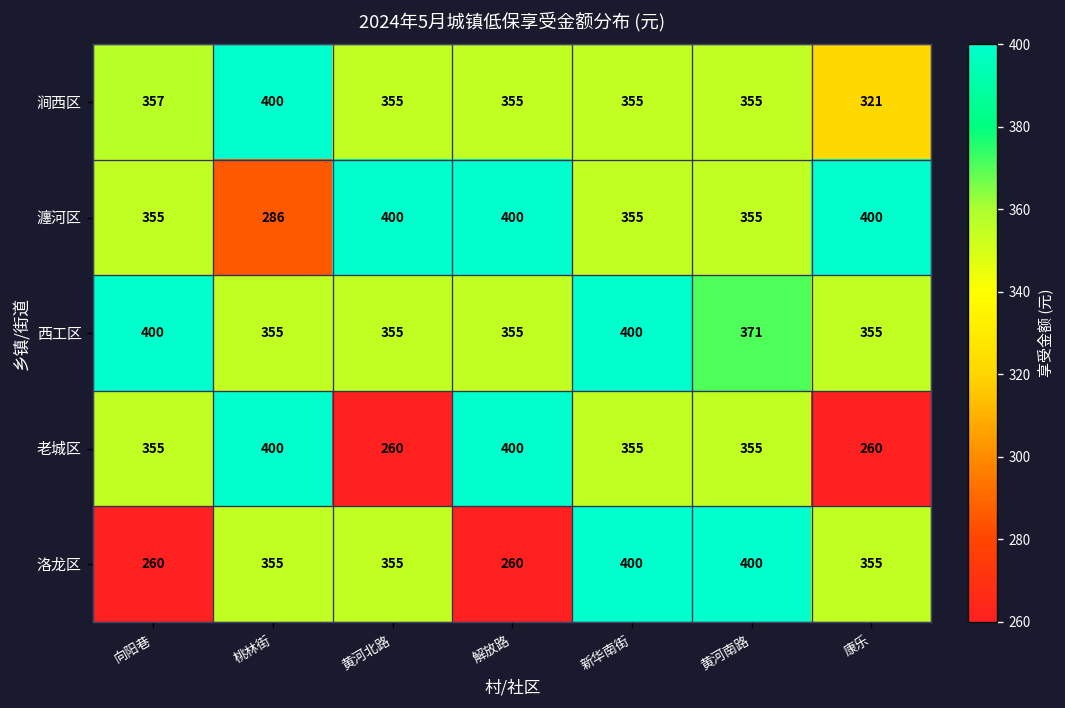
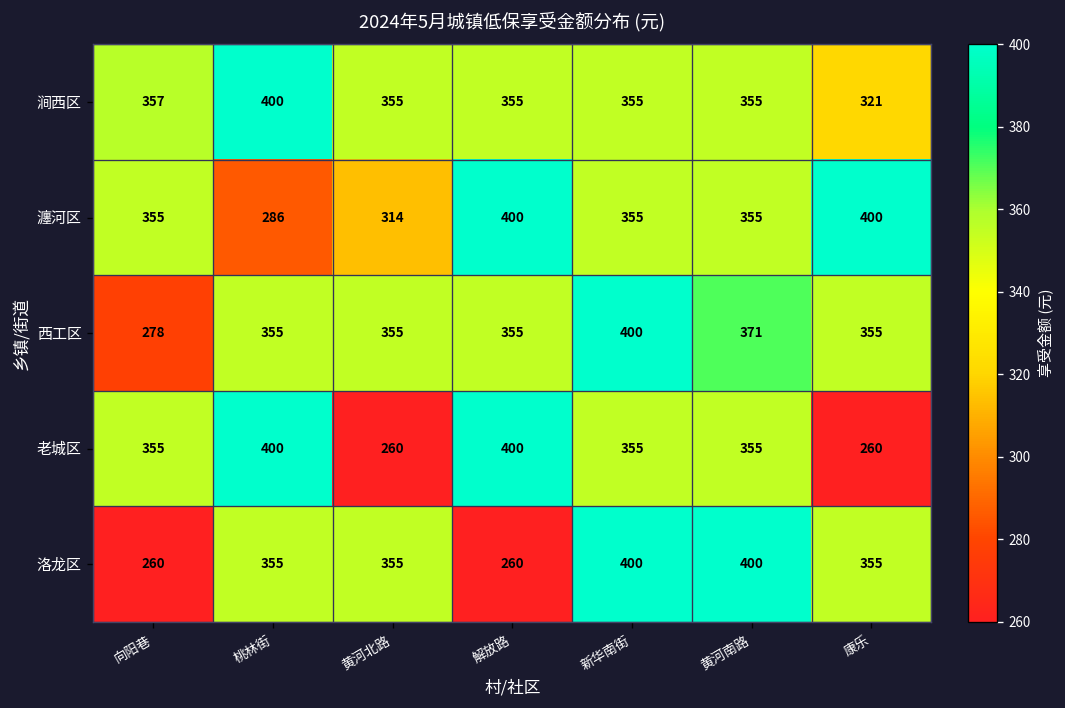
  {
    "涧西区": {
      "向阳巷": 357,
      "桃林街": 400,
      "黄河北路": 355,
      "解放路": 355,
      "新华南街": 355,
      "黄河南路": 355,
      "康乐": 321
    },
    "瀍河区": {
      "向阳巷": 355,
      "桃林街": 286,
-     "黄河北路": 400,
+     "黄河北路": 314,
      "解放路": 400,
      "新华南街": 355,
      "黄河南路": 355,
      "康乐": 400
    },
    "西工区": {
-     "向阳巷": 400,
+     "向阳巷": 278,
      "桃林街": 355,
      "黄河北路": 355,
      "解放路": 355,
      "新华南街": 400,
      "黄河南路": 371,
      "康乐": 355
    },
    "老城区": {
      "向阳巷": 355,
      "桃林街": 400,
      "黄河北路": 260,
      "解放路": 400,
      "新华南街": 355,
      "黄河南路": 355,
      "康乐": 260
    },
    "洛龙区": {
      "向阳巷": 260,
      "桃林街": 355,
      "黄河北路": 355,
      "解放路": 260,
      "新华南街": 400,
      "黄河南路": 400,
      "康乐": 355
    }
  }
